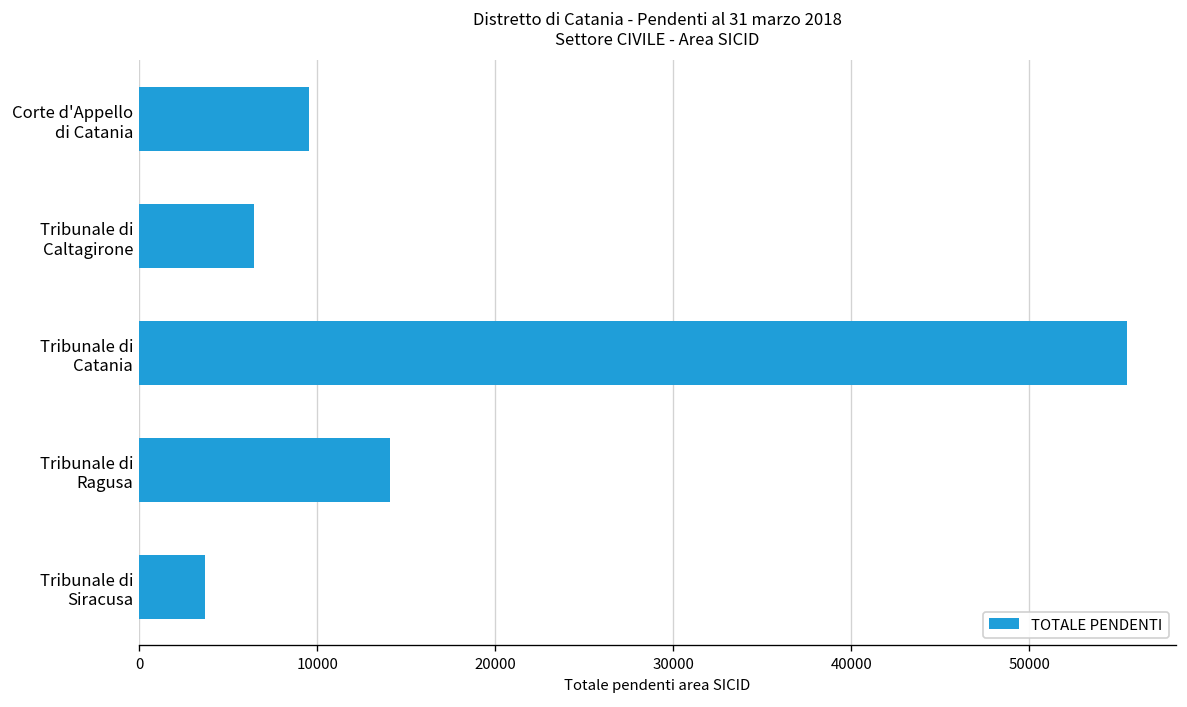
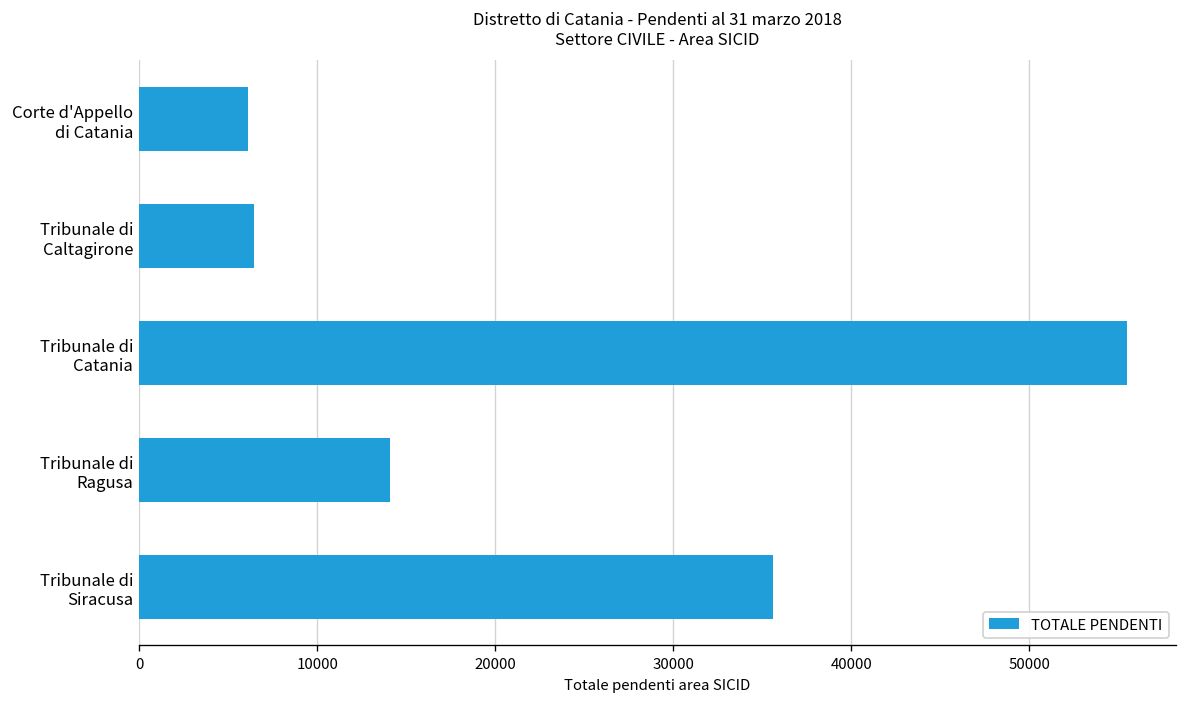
  {
-   "Corte d'Appello di Catania": 9600,
+   "Corte d'Appello di Catania": 6100,
    "Tribunale di Caltagirone": 6500,
    "Tribunale di Catania": 55500,
    "Tribunale di Ragusa": 14100,
-   "Tribunale di Siracusa": 3700
+   "Tribunale di Siracusa": 35600
  }
